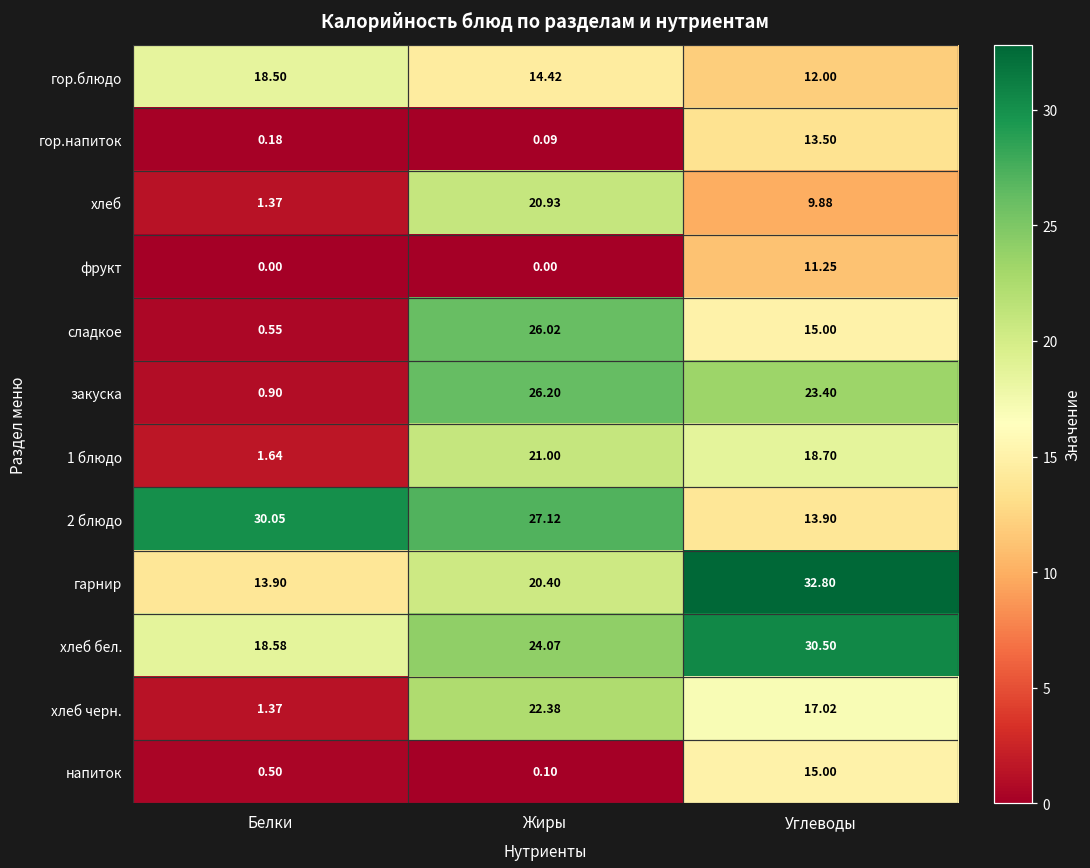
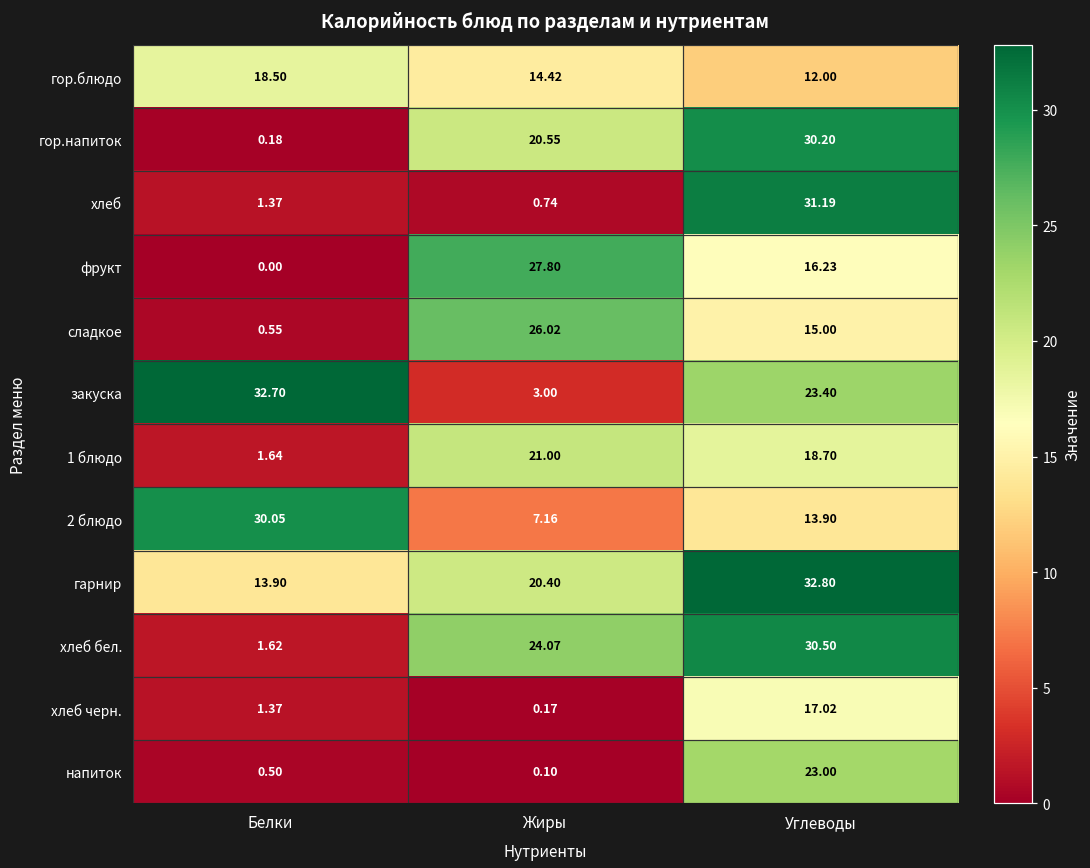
  {
    "гор.блюдо": {
      "Белки": 18.50,
      "Жиры": 14.42,
      "Углеводы": 12.00
    },
    "гор.напиток": {
      "Белки": 0.18,
-     "Жиры": 0.09,
-     "Углеводы": 13.50
+     "Жиры": 20.55,
+     "Углеводы": 30.20
    },
    "хлеб": {
      "Белки": 1.37,
-     "Жиры": 20.93,
-     "Углеводы": 9.88
+     "Жиры": 0.74,
+     "Углеводы": 31.19
    },
    "фрукт": {
      "Белки": 0.00,
-     "Жиры": 0.00,
-     "Углеводы": 11.25
+     "Жиры": 27.80,
+     "Углеводы": 16.23
    },
    "сладкое": {
      "Белки": 0.55,
      "Жиры": 26.02,
      "Углеводы": 15.00
    },
    "закуска": {
-     "Белки": 0.90,
-     "Жиры": 26.20,
+     "Белки": 32.70,
+     "Жиры": 3.00,
      "Углеводы": 23.40
    },
    "1 блюдо": {
      "Белки": 1.64,
      "Жиры": 21.00,
      "Углеводы": 18.70
    },
    "2 блюдо": {
      "Белки": 30.05,
-     "Жиры": 27.12,
+     "Жиры": 7.16,
      "Углеводы": 13.90
    },
    "гарнир": {
      "Белки": 13.90,
      "Жиры": 20.40,
      "Углеводы": 32.80
    },
    "хлеб бел.": {
-     "Белки": 18.58,
+     "Белки": 1.62,
      "Жиры": 24.07,
      "Углеводы": 30.50
    },
    "хлеб черн.": {
      "Белки": 1.37,
-     "Жиры": 22.38,
+     "Жиры": 0.17,
      "Углеводы": 17.02
    },
    "напиток": {
      "Белки": 0.50,
      "Жиры": 0.10,
-     "Углеводы": 15.00
+     "Углеводы": 23.00
    }
  }
